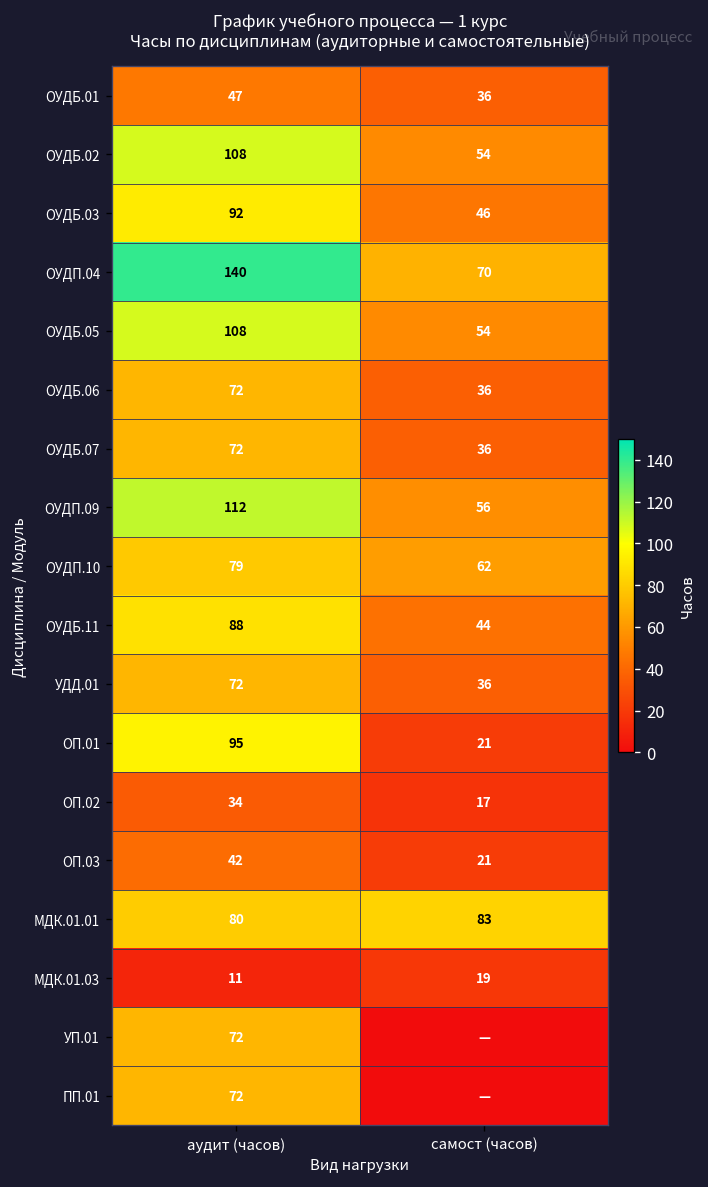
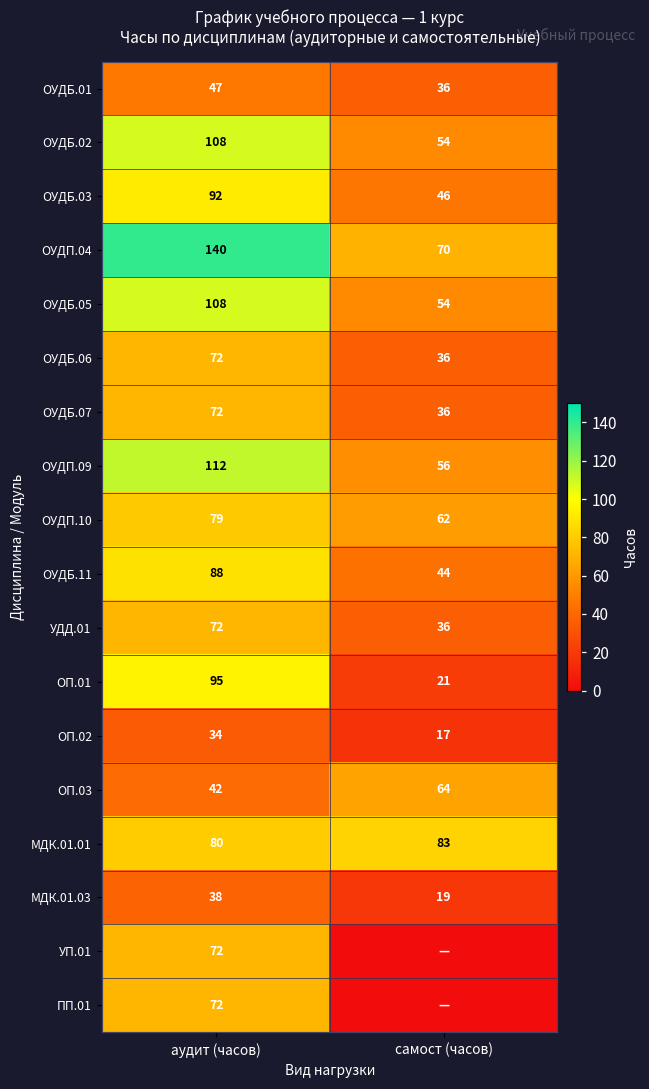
  {
    "ОУДБ.01": {
      "аудит (часов)": 47,
      "самост (часов)": 36
    },
    "ОУДБ.02": {
      "аудит (часов)": 108,
      "самост (часов)": 54
    },
    "ОУДБ.03": {
      "аудит (часов)": 92,
      "самост (часов)": 46
    },
    "ОУДП.04": {
      "аудит (часов)": 140,
      "самост (часов)": 70
    },
    "ОУДБ.05": {
      "аудит (часов)": 108,
      "самост (часов)": 54
    },
    "ОУДБ.06": {
      "аудит (часов)": 72,
      "самост (часов)": 36
    },
    "ОУДБ.07": {
      "аудит (часов)": 72,
      "самост (часов)": 36
    },
    "ОУДП.09": {
      "аудит (часов)": 112,
      "самост (часов)": 56
    },
    "ОУДП.10": {
      "аудит (часов)": 79,
      "самост (часов)": 62
    },
    "ОУДБ.11": {
      "аудит (часов)": 88,
      "самост (часов)": 44
    },
    "УДД.01": {
      "аудит (часов)": 72,
      "самост (часов)": 36
    },
    "ОП.01": {
      "аудит (часов)": 95,
      "самост (часов)": 21
    },
    "ОП.02": {
      "аудит (часов)": 34,
      "самост (часов)": 17
    },
    "ОП.03": {
      "аудит (часов)": 42,
-     "самост (часов)": 21
+     "самост (часов)": 64
    },
    "МДК.01.01": {
      "аудит (часов)": 80,
      "самост (часов)": 83
    },
    "МДК.01.03": {
-     "аудит (часов)": 11,
+     "аудит (часов)": 38,
      "самост (часов)": 19
    },
    "УП.01": {
      "аудит (часов)": 72
    },
    "ПП.01": {
      "аудит (часов)": 72
    }
  }
